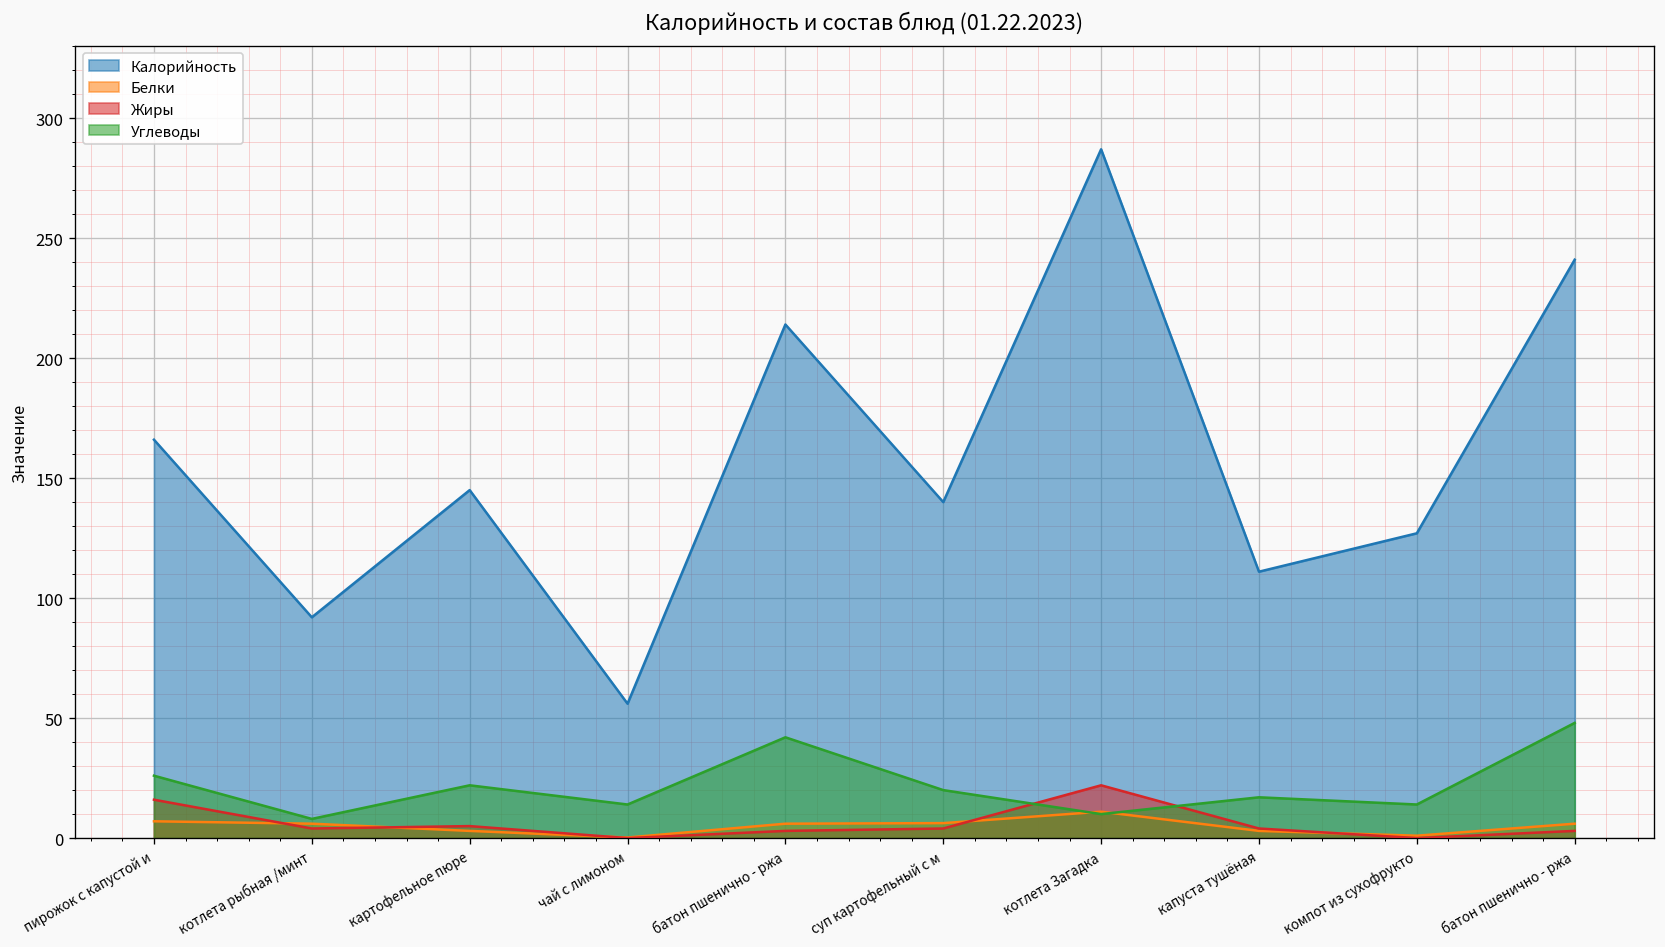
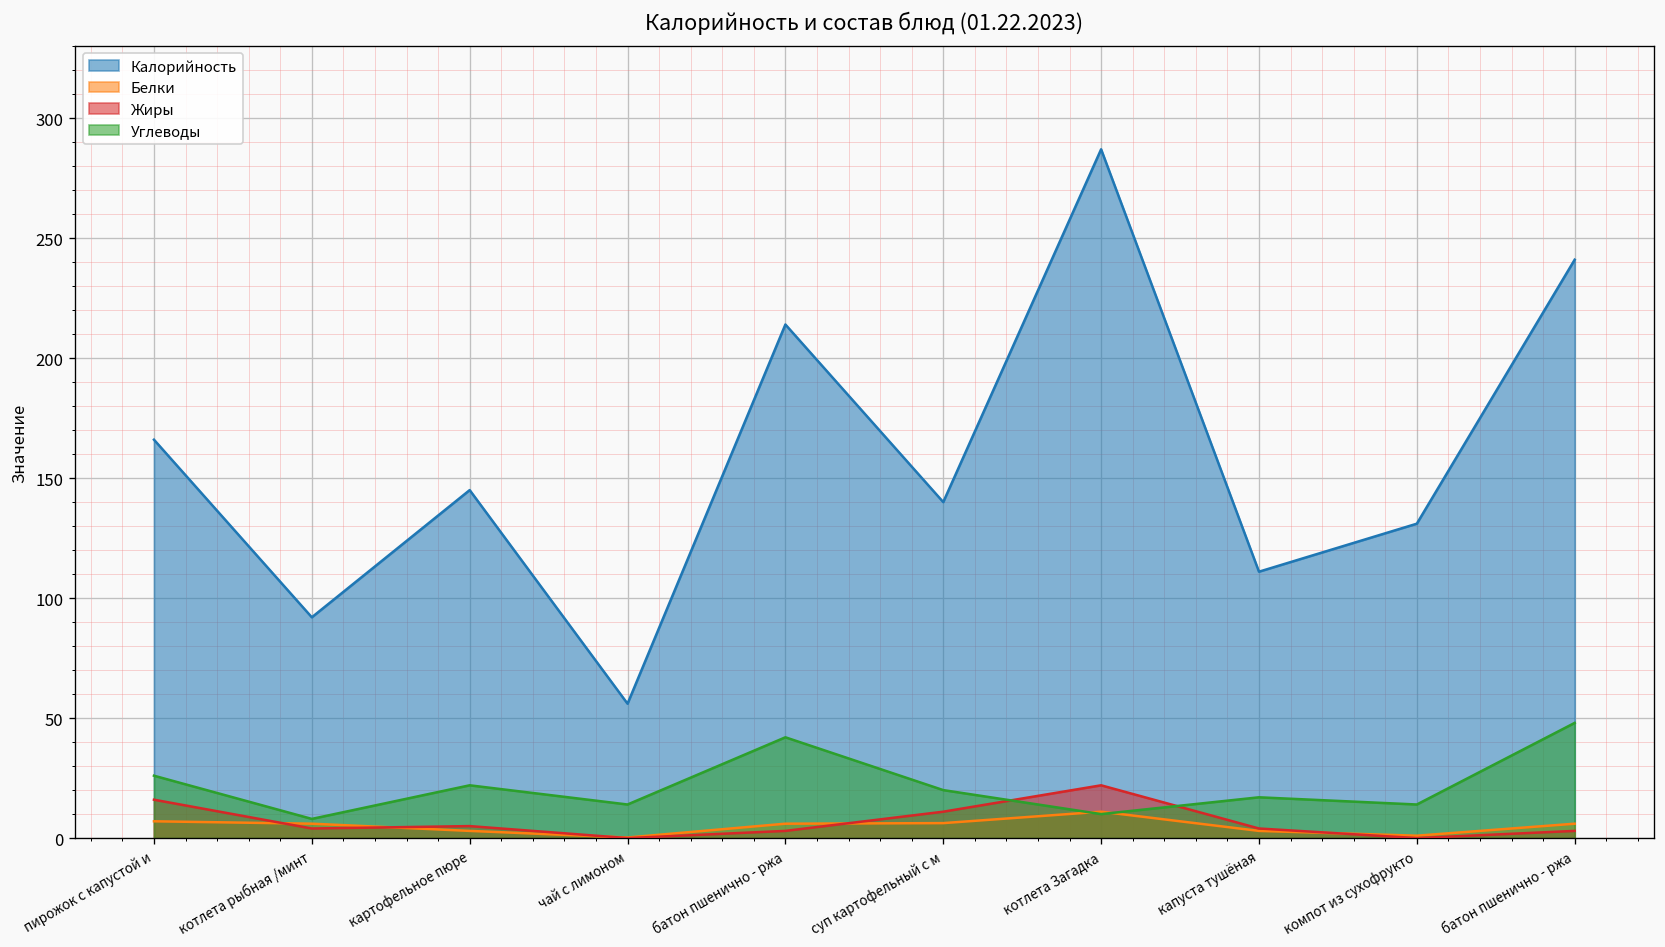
  {
    "Калорийность": {
      "пирожок с капустой и": 166,
      "котлета рыбная /минт": 92,
      "картофельное пюре": 145,
      "чай с лимоном": 56,
      "суп картофельный с м": 140,
      "котлета Загадка": 287,
      "капуста тушёная": 111,
-     "компот из сухофрукто": 127
+     "компот из сухофрукто": 131
    },
    "Белки": {
      "пирожок с капустой и": 7,
      "котлета рыбная /минт": 6,
      "картофельное пюре": 3,
      "суп картофельный с м": 6
    },
    "Жиры": {
      "пирожок с капустой и": 16,
      "котлета рыбная /минт": 4,
      "картофельное пюре": 5,
-     "суп картофельный с м": 4,
+     "суп картофельный с м": 11,
      "котлета Загадка": 22
    },
    "Углеводы": {
      "пирожок с капустой и": 26,
      "котлета рыбная /минт": 8,
      "картофельное пюре": 22,
      "чай с лимоном": 14,
      "суп картофельный с м": 20,
      "капуста тушёная": 17,
      "компот из сухофрукто": 14
    }
  }
